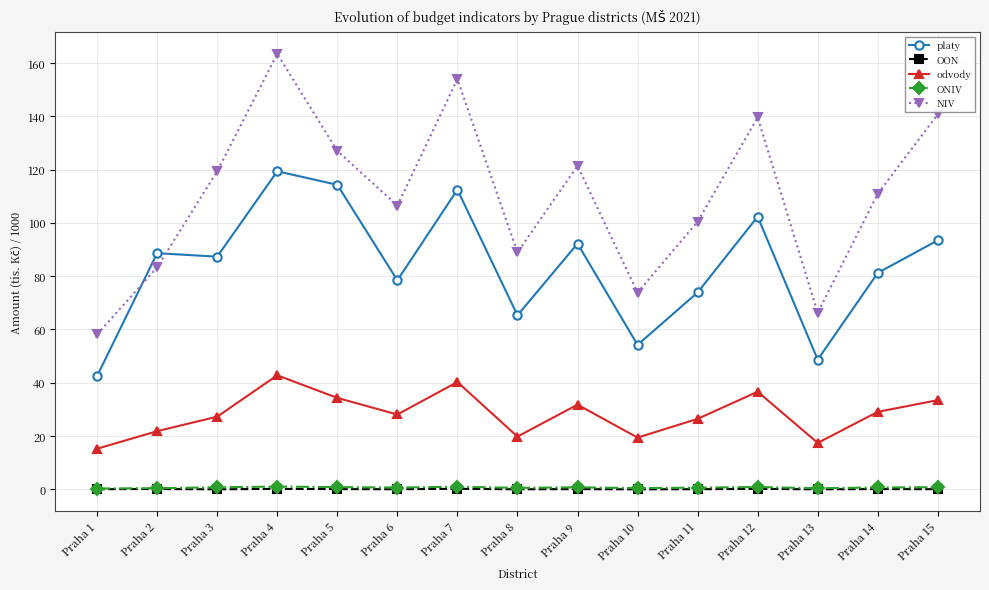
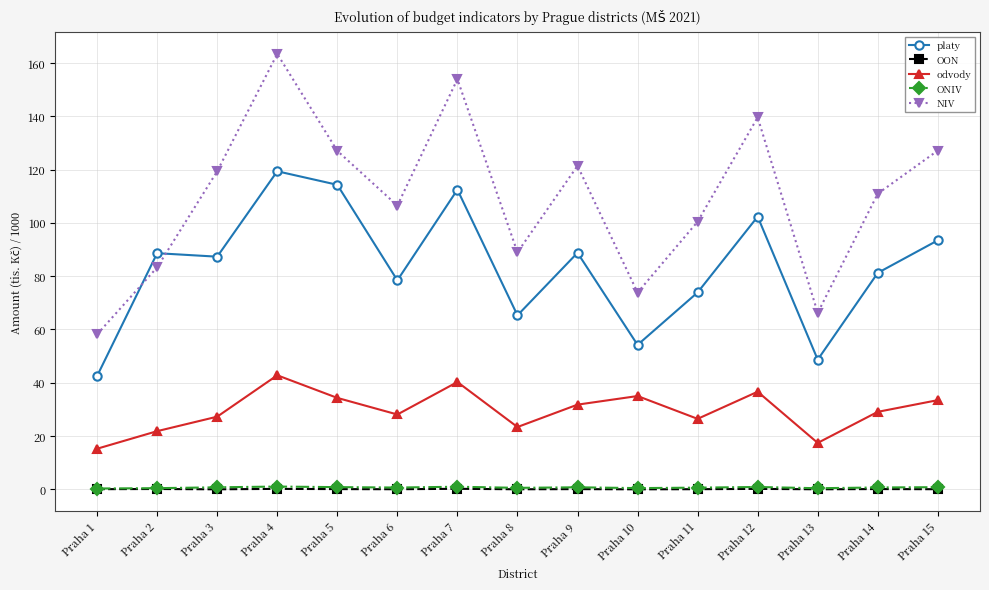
  {
    "platy": {
      "Praha 1": 43,
      "Praha 2": 89,
      "Praha 3": 87,
      "Praha 4": 119,
      "Praha 5": 114,
      "Praha 6": 78,
      "Praha 7": 112,
      "Praha 8": 65,
-     "Praha 9": 92,
+     "Praha 9": 89,
      "Praha 10": 54,
      "Praha 11": 74,
      "Praha 12": 102,
      "Praha 13": 49,
      "Praha 14": 81,
      "Praha 15": 93
    },
    "odvody": {
      "Praha 1": 15,
      "Praha 2": 22,
      "Praha 3": 27,
      "Praha 4": 43,
      "Praha 5": 34,
      "Praha 6": 28,
      "Praha 7": 40,
-     "Praha 8": 20,
+     "Praha 8": 23,
      "Praha 9": 32,
-     "Praha 10": 19,
+     "Praha 10": 35,
      "Praha 11": 26,
      "Praha 12": 37,
      "Praha 13": 17,
      "Praha 14": 29,
      "Praha 15": 33
    },
    "NIV": {
      "Praha 1": 58,
      "Praha 2": 83,
      "Praha 3": 119,
      "Praha 4": 163,
      "Praha 5": 127,
      "Praha 6": 106,
      "Praha 7": 154,
      "Praha 8": 89,
      "Praha 9": 121,
      "Praha 10": 74,
      "Praha 11": 100,
      "Praha 12": 140,
      "Praha 13": 66,
      "Praha 14": 111,
-     "Praha 15": 141
+     "Praha 15": 127
    }
  }
